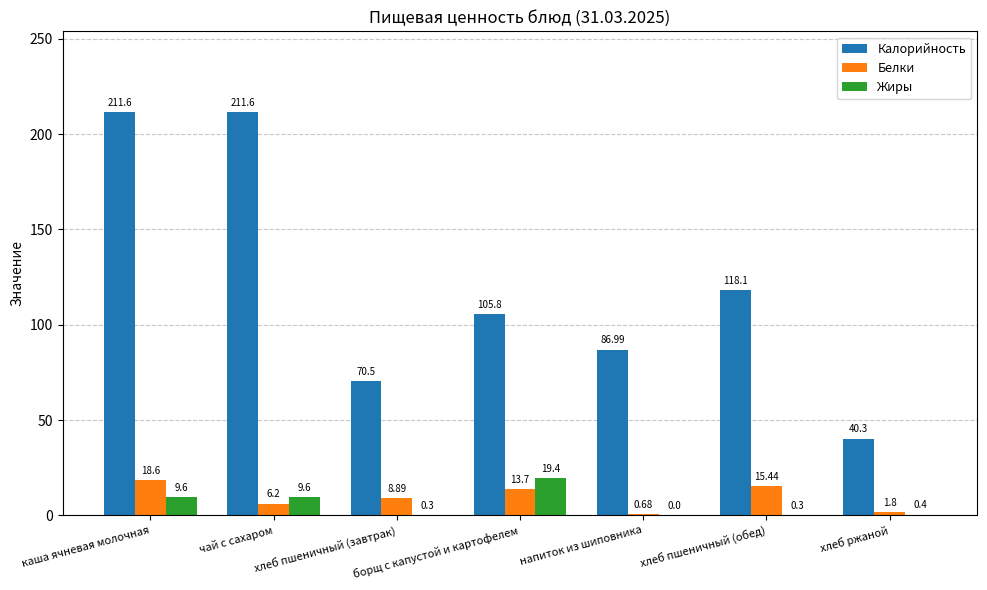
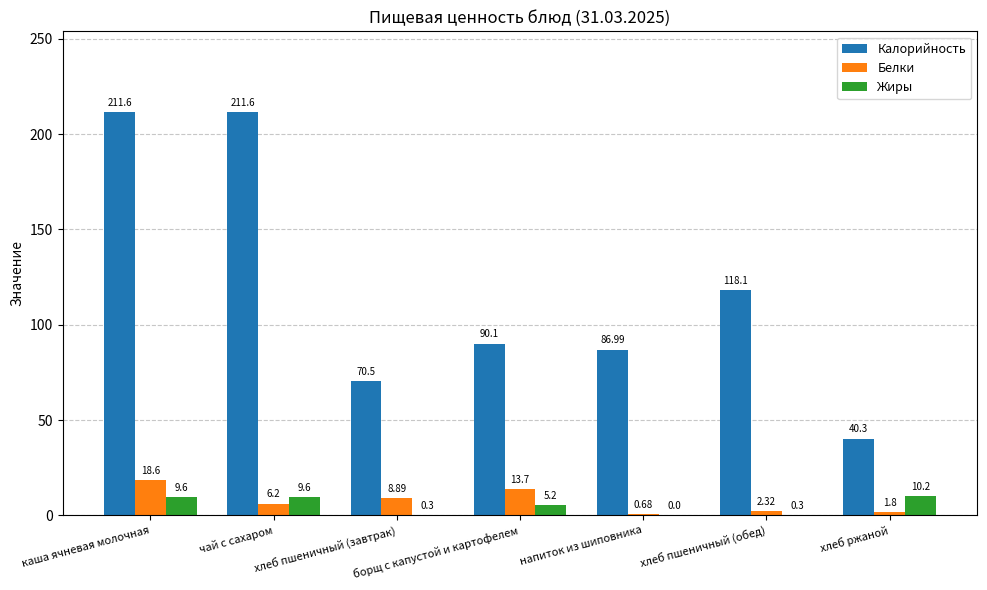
  {
    "Калорийность": {
      "каша ячневая молочная": 211.6,
      "чай с сахаром": 211.6,
      "хлеб пшеничный (завтрак)": 70.5,
-     "борщ с капустой и картофелем": 105.8,
+     "борщ с капустой и картофелем": 90.1,
      "напиток из шиповника": 86.99,
      "хлеб пшеничный (обед)": 118.1,
      "хлеб ржаной": 40.3
    },
    "Белки": {
      "каша ячневая молочная": 18.6,
      "чай с сахаром": 6.2,
      "хлеб пшеничный (завтрак)": 8.89,
      "борщ с капустой и картофелем": 13.7,
      "напиток из шиповника": 0.68,
-     "хлеб пшеничный (обед)": 15.44,
+     "хлеб пшеничный (обед)": 2.32,
      "хлеб ржаной": 1.8
    },
    "Жиры": {
      "каша ячневая молочная": 9.6,
      "чай с сахаром": 9.6,
      "хлеб пшеничный (завтрак)": 0.3,
-     "борщ с капустой и картофелем": 19.4,
+     "борщ с капустой и картофелем": 5.2,
      "напиток из шиповника": 0.0,
      "хлеб пшеничный (обед)": 0.3,
-     "хлеб ржаной": 0.4
+     "хлеб ржаной": 10.2
    }
  }
